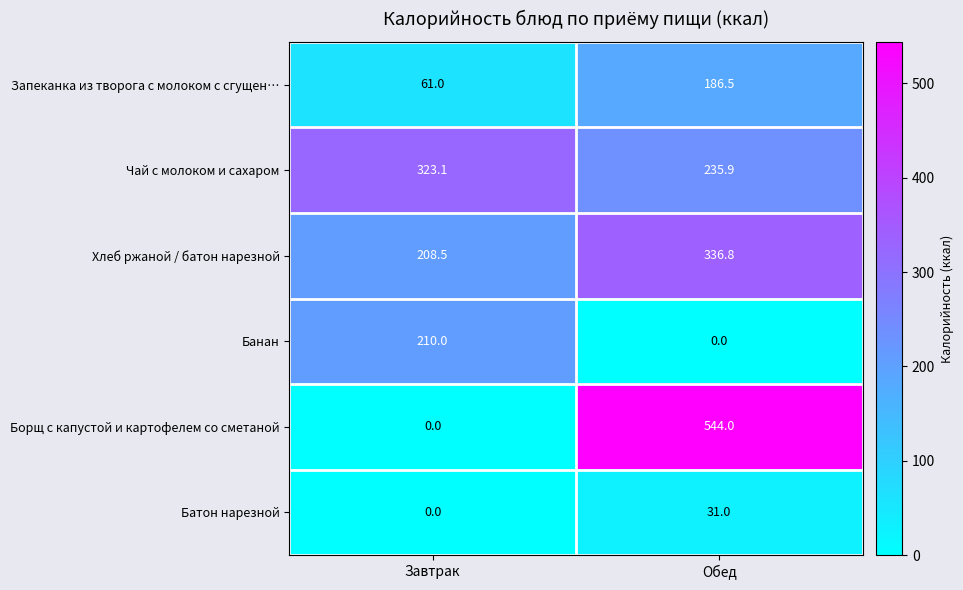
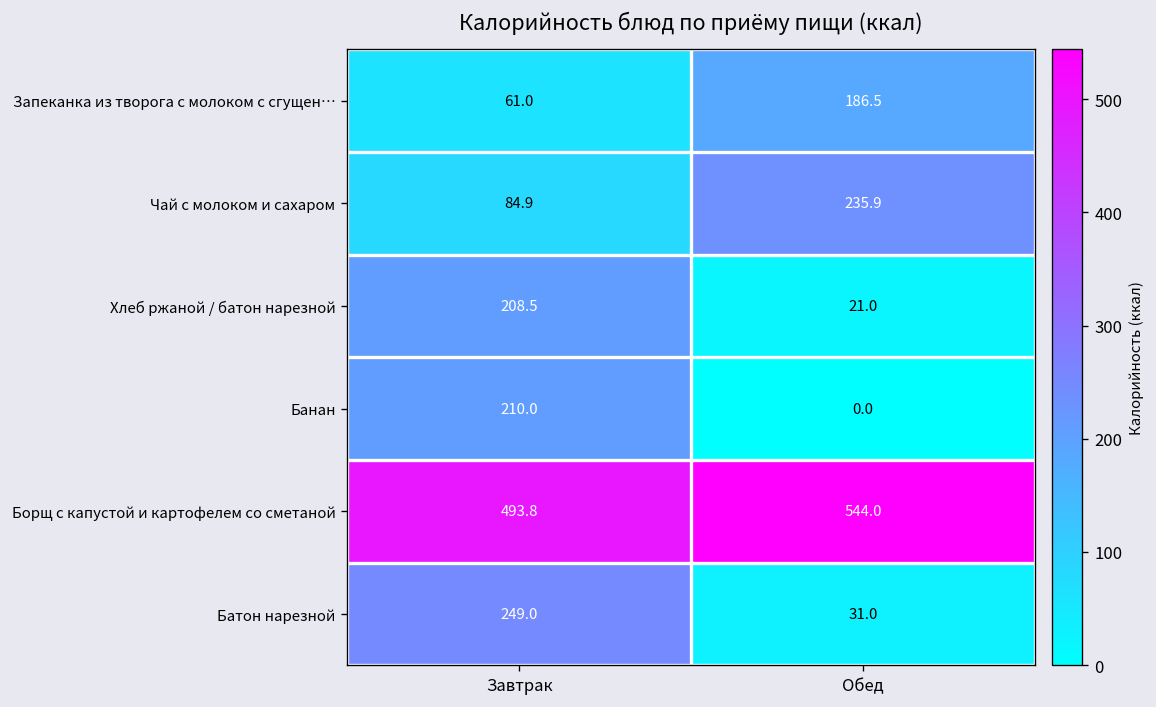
  {
    "Запеканка из творога с молоком с сгущен…": {
      "Завтрак": 61.0,
      "Обед": 186.5
    },
    "Чай с молоком и сахаром": {
-     "Завтрак": 323.1,
+     "Завтрак": 84.9,
      "Обед": 235.9
    },
    "Хлеб ржаной / батон нарезной": {
      "Завтрак": 208.5,
-     "Обед": 336.8
+     "Обед": 21.0
    },
    "Банан": {
      "Завтрак": 210.0,
      "Обед": 0.0
    },
    "Борщ с капустой и картофелем со сметаной": {
-     "Завтрак": 0.0,
+     "Завтрак": 493.8,
      "Обед": 544.0
    },
    "Батон нарезной": {
-     "Завтрак": 0.0,
+     "Завтрак": 249.0,
      "Обед": 31.0
    }
  }
